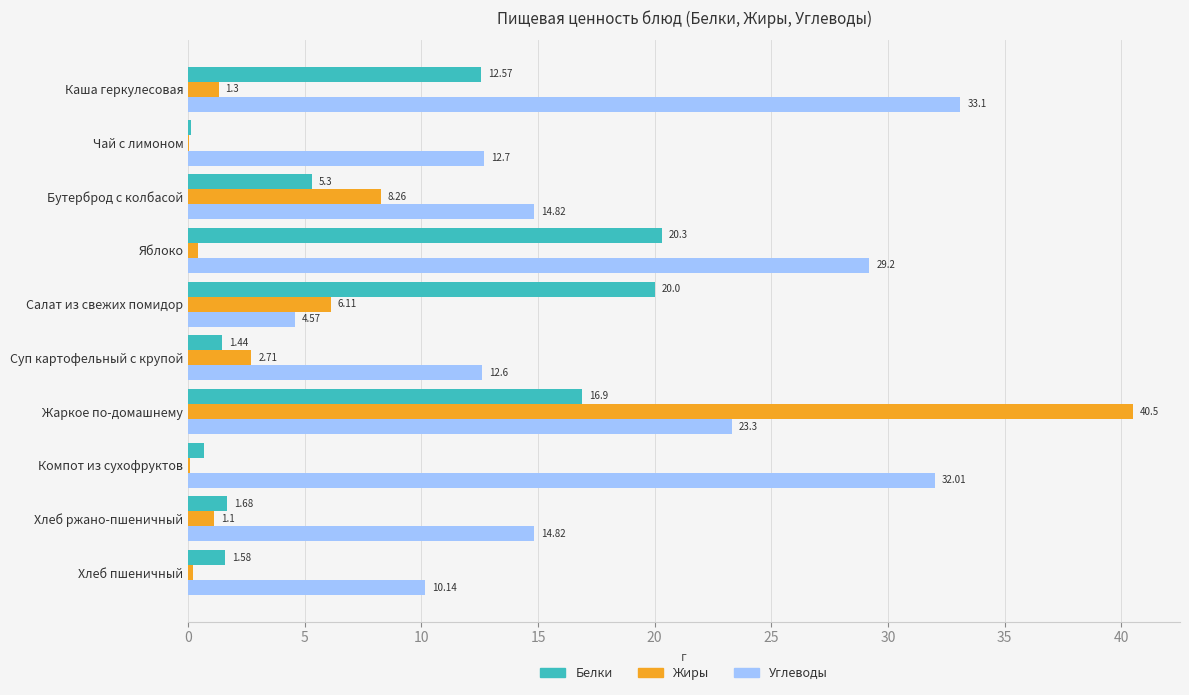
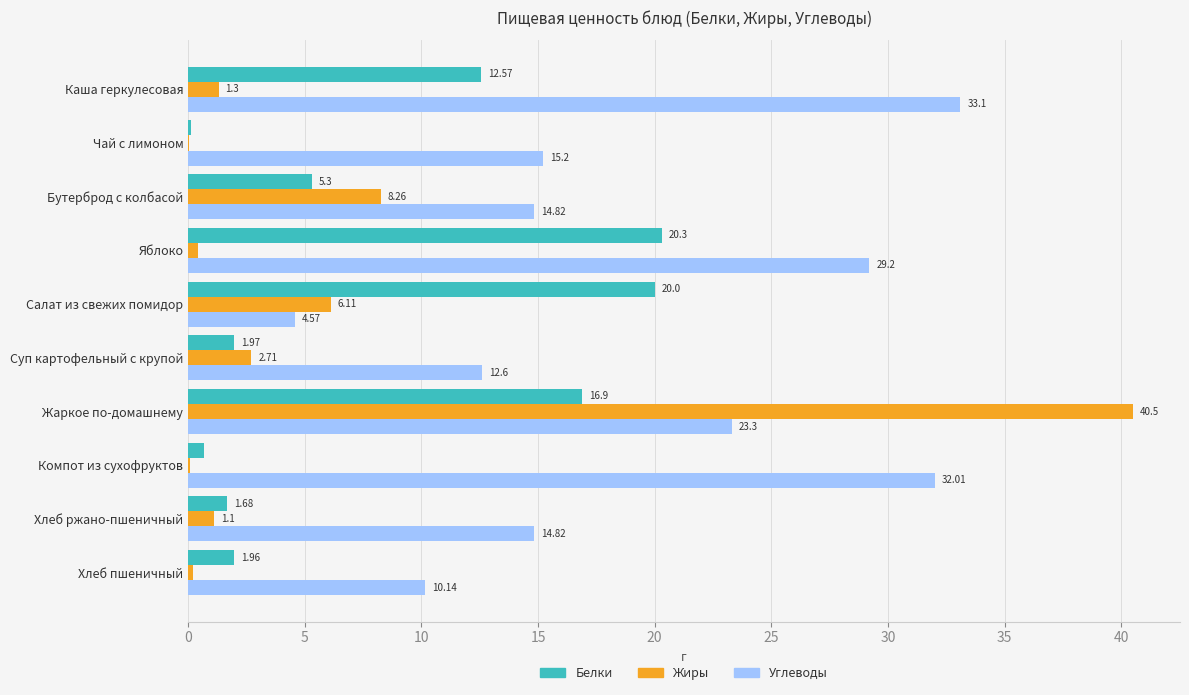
  {
    "Белки": {
      "Каша геркулесовая": 12.57,
      "Бутерброд с колбасой": 5.3,
      "Яблоко": 20.3,
      "Салат из свежих помидор": 20.0,
-     "Суп картофельный с крупой": 1.44,
+     "Суп картофельный с крупой": 1.97,
      "Жаркое по-домашнему": 16.9,
      "Хлеб ржано-пшеничный": 1.68,
-     "Хлеб пшеничный": 1.58
+     "Хлеб пшеничный": 1.96
    },
    "Жиры": {
      "Каша геркулесовая": 1.3,
      "Бутерброд с колбасой": 8.26,
      "Салат из свежих помидор": 6.11,
      "Суп картофельный с крупой": 2.71,
      "Жаркое по-домашнему": 40.5,
      "Хлеб ржано-пшеничный": 1.1
    },
    "Углеводы": {
      "Каша геркулесовая": 33.1,
-     "Чай с лимоном": 12.7,
+     "Чай с лимоном": 15.2,
      "Бутерброд с колбасой": 14.82,
      "Яблоко": 29.2,
      "Салат из свежих помидор": 4.57,
      "Суп картофельный с крупой": 12.6,
      "Жаркое по-домашнему": 23.3,
      "Компот из сухофруктов": 32.01,
      "Хлеб ржано-пшеничный": 14.82,
      "Хлеб пшеничный": 10.14
    }
  }
